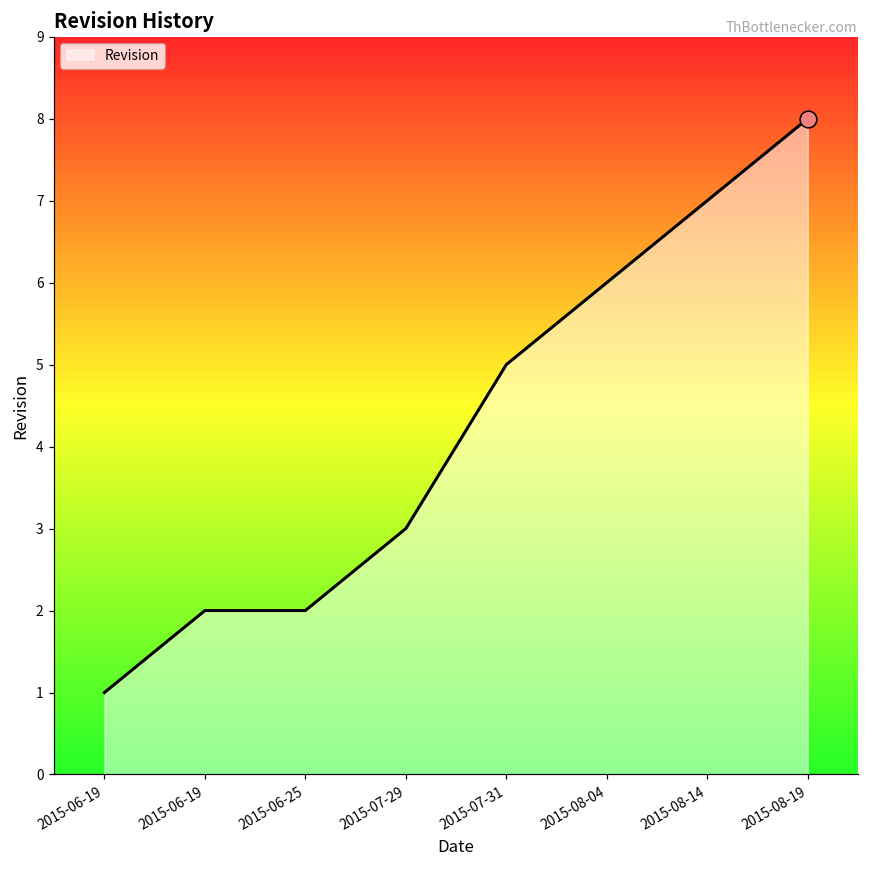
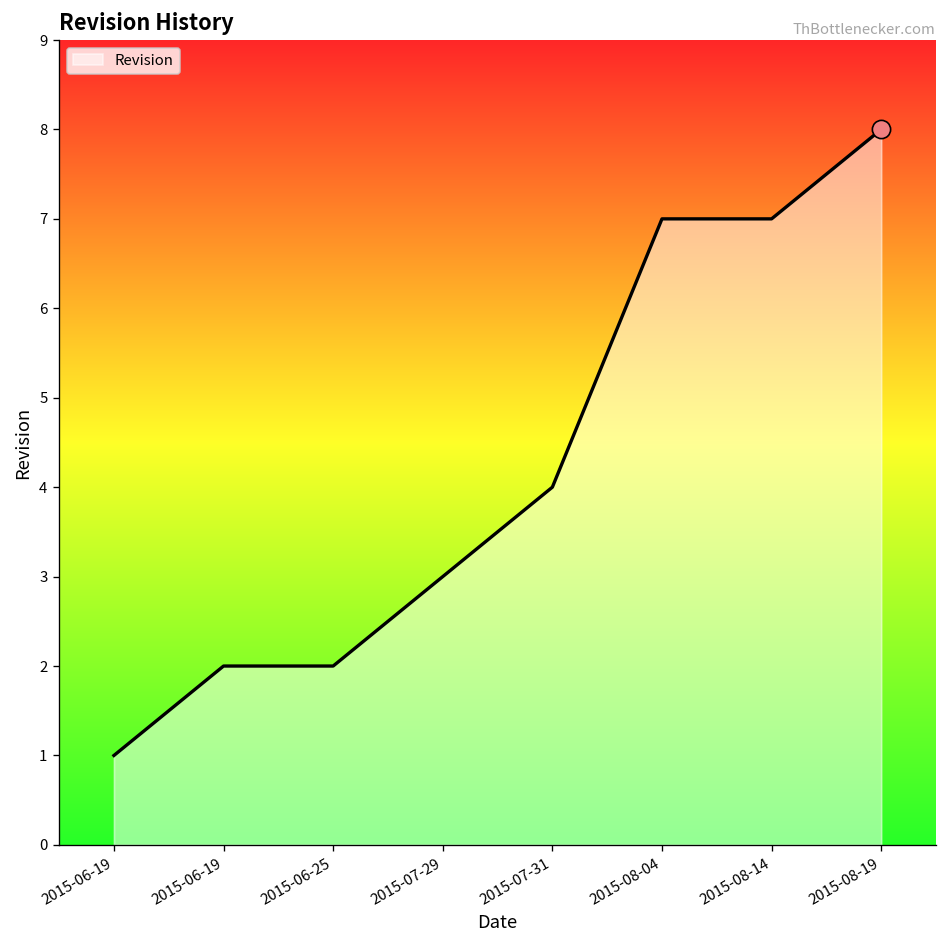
  {
    "Revision": {
      "2015-06-25": 2,
      "2015-07-29": 3,
-     "2015-07-31": 5,
-     "2015-08-04": 6,
+     "2015-07-31": 4,
+     "2015-08-04": 7,
      "2015-08-14": 7
    }
  }
